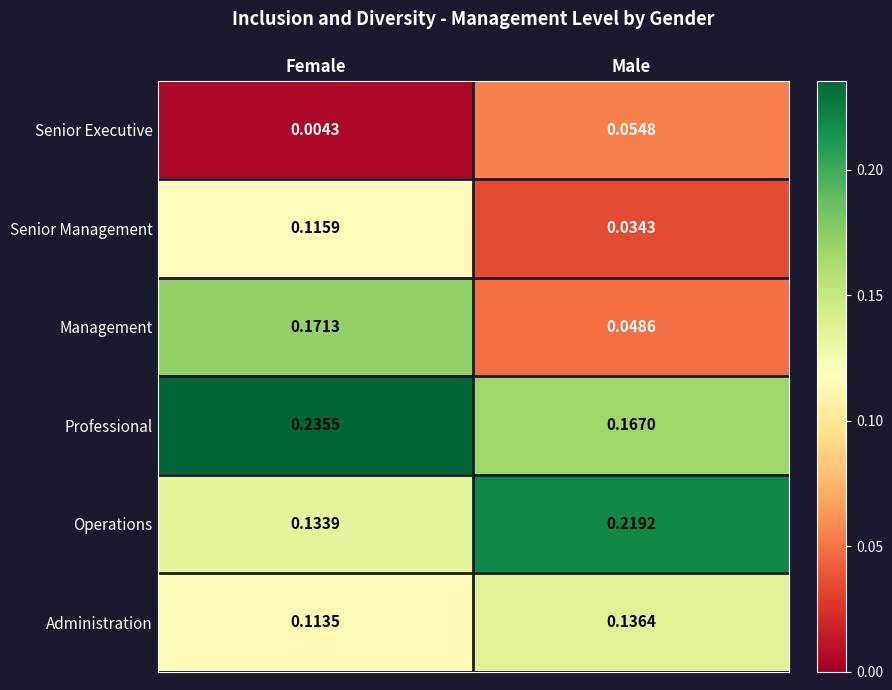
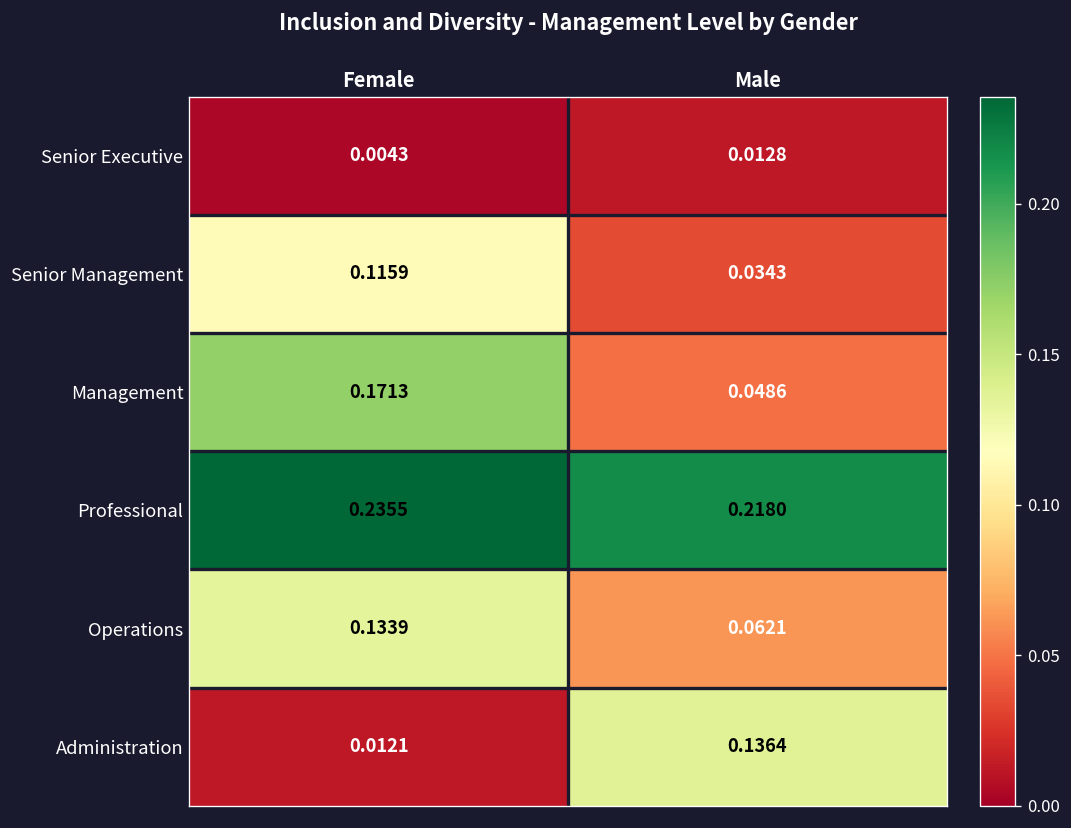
  {
    "Senior Executive": {
      "Female": 0.0043,
-     "Male": 0.0548
+     "Male": 0.0128
    },
    "Senior Management": {
      "Female": 0.1159,
      "Male": 0.0343
    },
    "Management": {
      "Female": 0.1713,
      "Male": 0.0486
    },
    "Professional": {
      "Female": 0.2355,
-     "Male": 0.1670
+     "Male": 0.2180
    },
    "Operations": {
      "Female": 0.1339,
-     "Male": 0.2192
+     "Male": 0.0621
    },
    "Administration": {
-     "Female": 0.1135,
+     "Female": 0.0121,
      "Male": 0.1364
    }
  }
